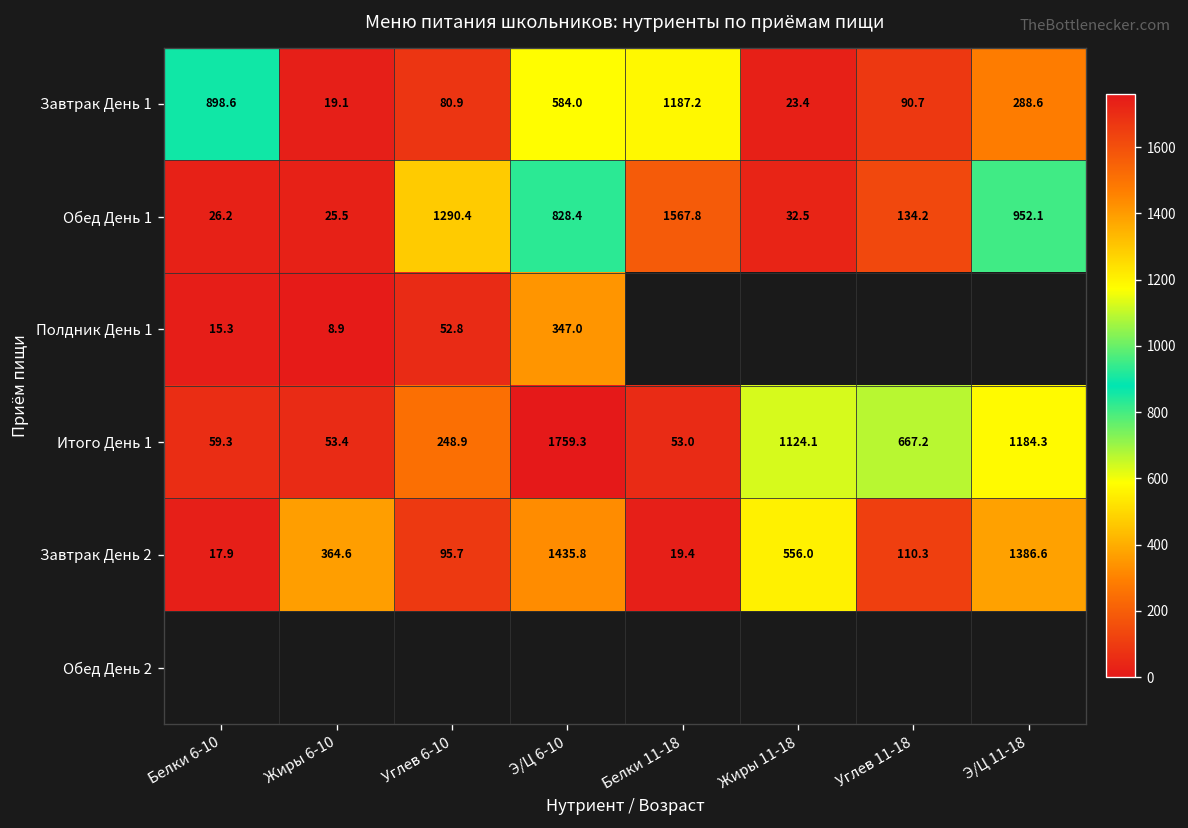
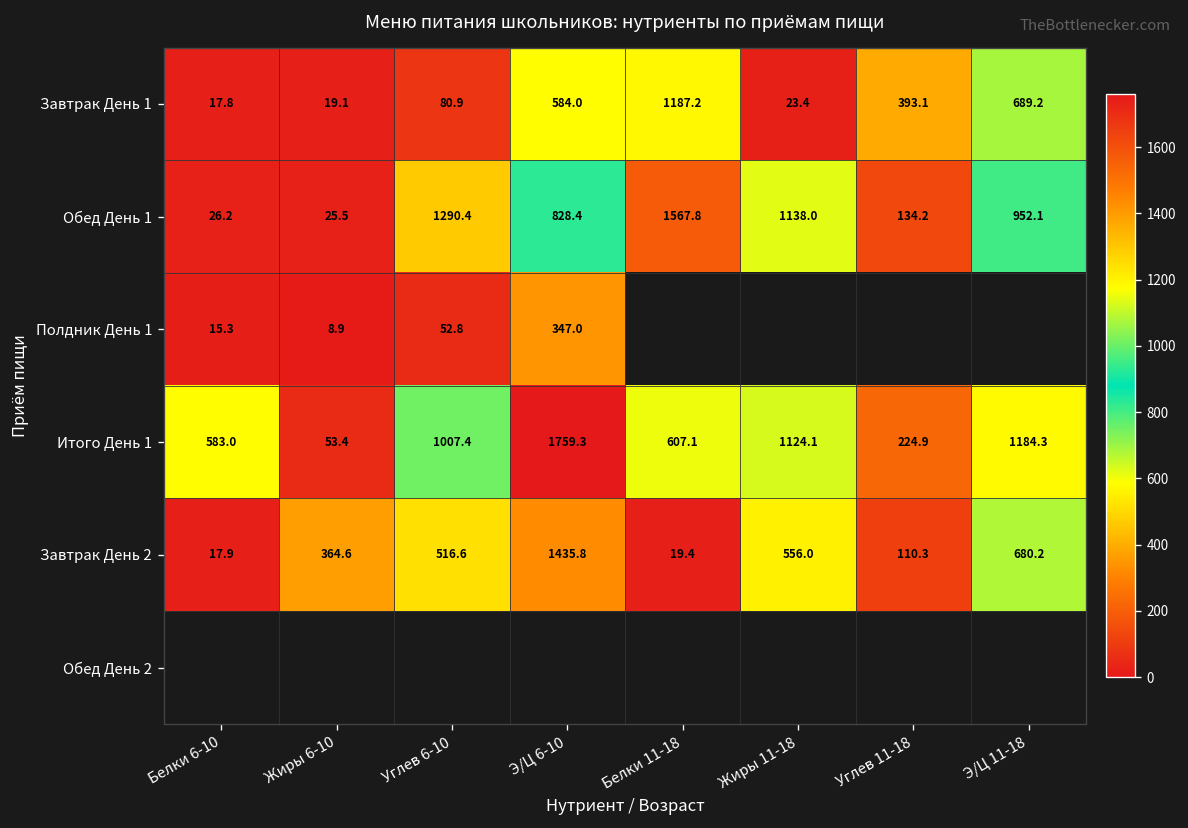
  {
    "Завтрак День 1": {
-     "Белки 6-10": 898.6,
+     "Белки 6-10": 17.8,
      "Жиры 6-10": 19.1,
      "Углев 6-10": 80.9,
      "Э/Ц 6-10": 584.0,
      "Белки 11-18": 1187.2,
      "Жиры 11-18": 23.4,
-     "Углев 11-18": 90.7,
-     "Э/Ц 11-18": 288.6
+     "Углев 11-18": 393.1,
+     "Э/Ц 11-18": 689.2
    },
    "Обед День 1": {
      "Белки 6-10": 26.2,
      "Жиры 6-10": 25.5,
      "Углев 6-10": 1290.4,
      "Э/Ц 6-10": 828.4,
      "Белки 11-18": 1567.8,
-     "Жиры 11-18": 32.5,
+     "Жиры 11-18": 1138.0,
      "Углев 11-18": 134.2,
      "Э/Ц 11-18": 952.1
    },
    "Полдник День 1": {
      "Белки 6-10": 15.3,
      "Жиры 6-10": 8.9,
      "Углев 6-10": 52.8,
      "Э/Ц 6-10": 347.0
    },
    "Итого День 1": {
-     "Белки 6-10": 59.3,
+     "Белки 6-10": 583.0,
      "Жиры 6-10": 53.4,
-     "Углев 6-10": 248.9,
+     "Углев 6-10": 1007.4,
      "Э/Ц 6-10": 1759.3,
-     "Белки 11-18": 53.0,
+     "Белки 11-18": 607.1,
      "Жиры 11-18": 1124.1,
-     "Углев 11-18": 667.2,
+     "Углев 11-18": 224.9,
      "Э/Ц 11-18": 1184.3
    },
    "Завтрак День 2": {
      "Белки 6-10": 17.9,
      "Жиры 6-10": 364.6,
-     "Углев 6-10": 95.7,
+     "Углев 6-10": 516.6,
      "Э/Ц 6-10": 1435.8,
      "Белки 11-18": 19.4,
      "Жиры 11-18": 556.0,
      "Углев 11-18": 110.3,
-     "Э/Ц 11-18": 1386.6
+     "Э/Ц 11-18": 680.2
    }
  }
